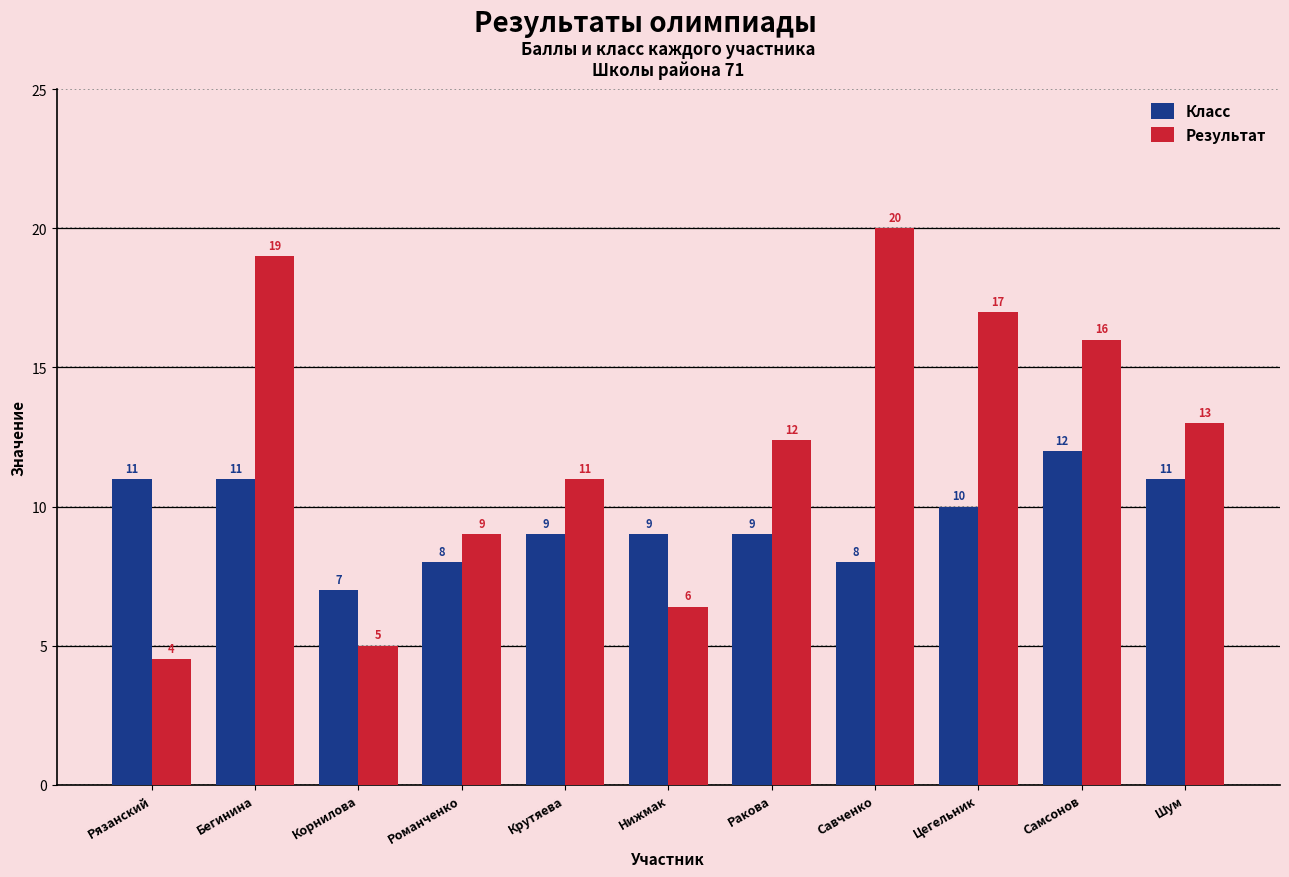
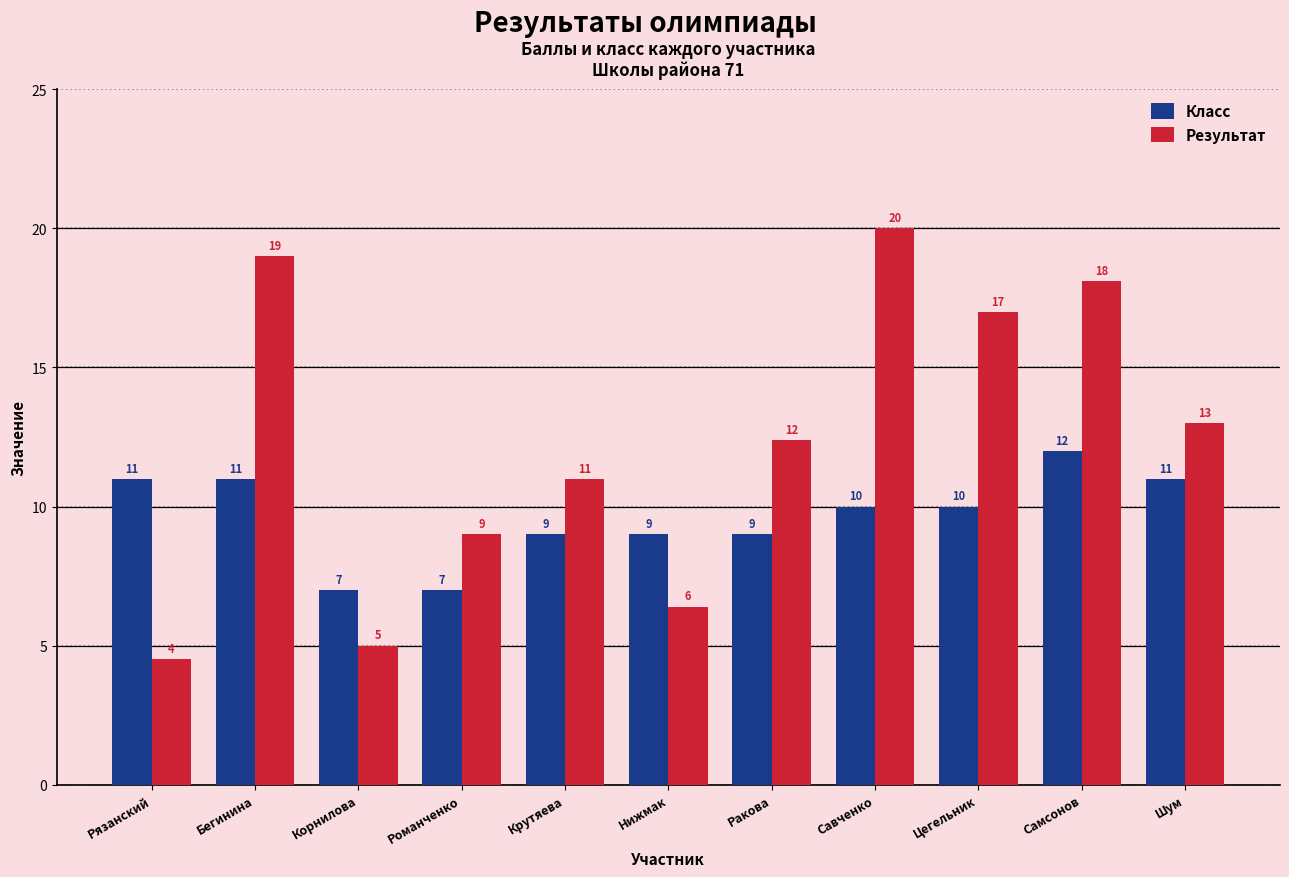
  {
    "Класс": {
      "Рязанский": 11,
      "Бегинина": 11,
      "Корнилова": 7,
-     "Романченко": 8,
+     "Романченко": 7,
      "Крутяева": 9,
      "Нижмак": 9,
      "Ракова": 9,
-     "Савченко": 8,
+     "Савченко": 10,
      "Цегельник": 10,
      "Самсонов": 12,
      "Шум": 11
    },
    "Результат": {
      "Рязанский": 4,
      "Бегинина": 19,
      "Корнилова": 5,
      "Романченко": 9,
      "Крутяева": 11,
      "Нижмак": 6,
      "Ракова": 12,
      "Савченко": 20,
      "Цегельник": 17,
-     "Самсонов": 16,
+     "Самсонов": 18,
      "Шум": 13
    }
  }
